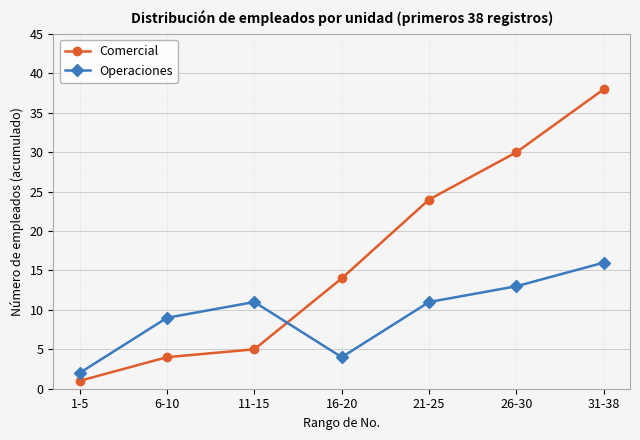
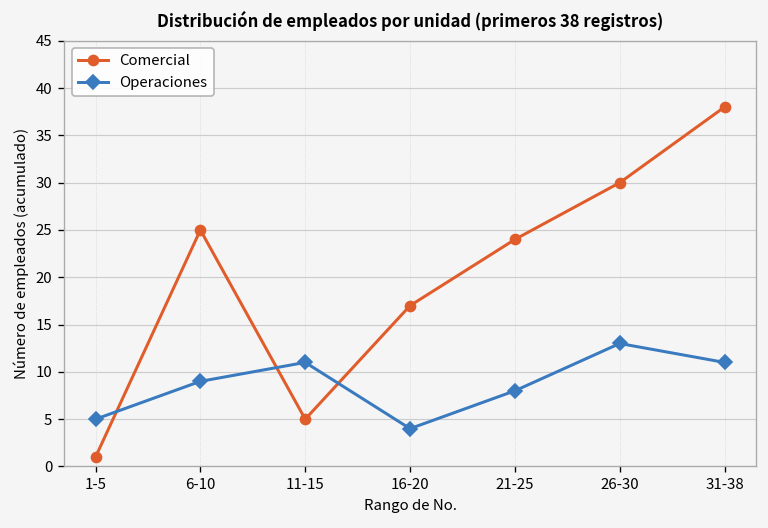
  {
    "Comercial": {
      "1-5": 1,
-     "6-10": 4,
+     "6-10": 25,
      "11-15": 5,
-     "16-20": 14,
+     "16-20": 17,
      "21-25": 24,
      "26-30": 30,
      "31-38": 38
    },
    "Operaciones": {
-     "1-5": 2,
+     "1-5": 5,
      "6-10": 9,
      "11-15": 11,
      "16-20": 4,
-     "21-25": 11,
+     "21-25": 8,
      "26-30": 13,
-     "31-38": 16
+     "31-38": 11
    }
  }
